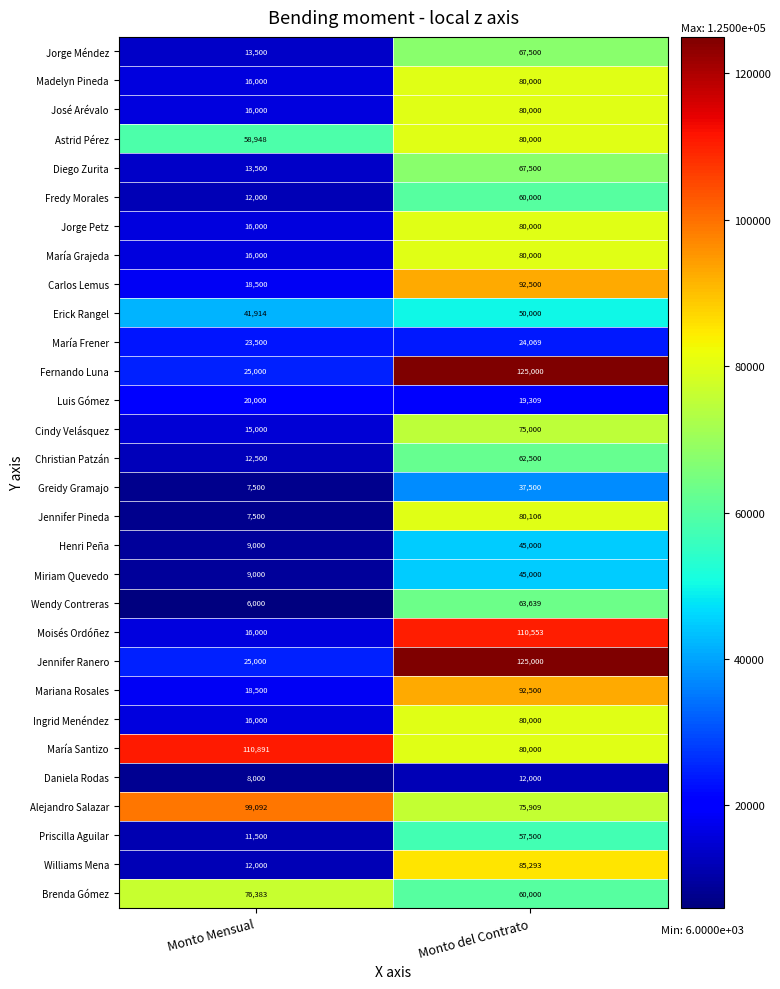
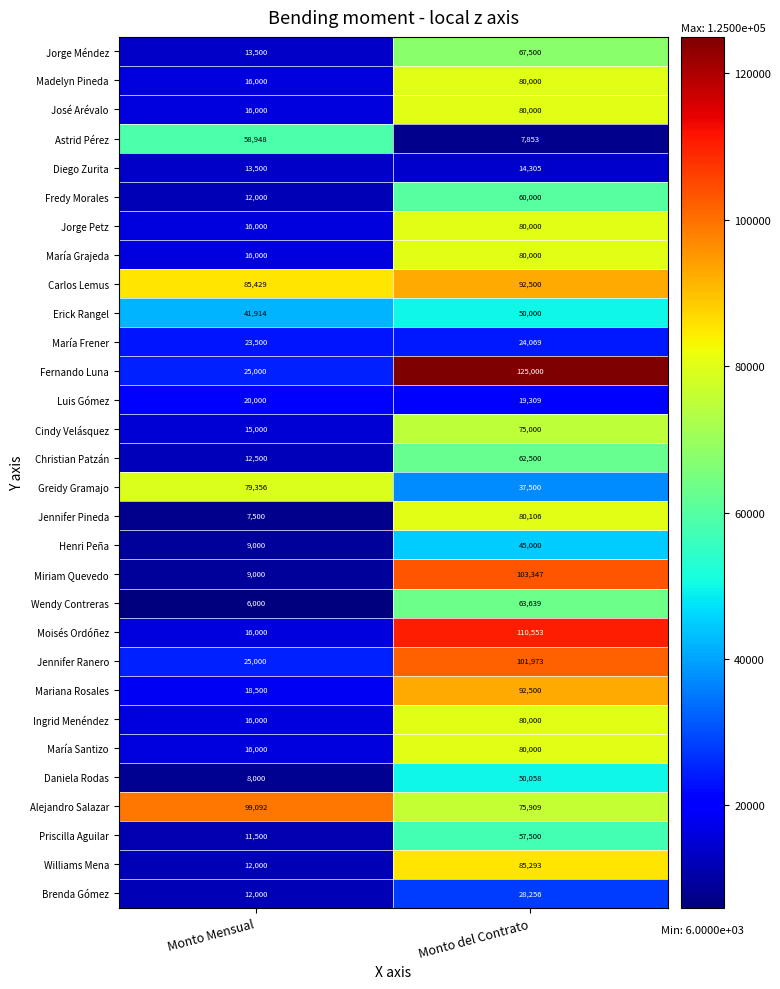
  {
    "Jorge Méndez": {
      "Monto Mensual": "13,500",
      "Monto del Contrato": "67,500"
    },
    "Madelyn Pineda": {
      "Monto Mensual": "16,000",
      "Monto del Contrato": "80,000"
    },
    "José Arévalo": {
      "Monto Mensual": "16,000",
      "Monto del Contrato": "80,000"
    },
    "Astrid Pérez": {
      "Monto Mensual": "58,948",
-     "Monto del Contrato": "80,000"
+     "Monto del Contrato": "7,853"
    },
    "Diego Zurita": {
      "Monto Mensual": "13,500",
-     "Monto del Contrato": "67,500"
+     "Monto del Contrato": "14,305"
    },
    "Fredy Morales": {
      "Monto Mensual": "12,000",
      "Monto del Contrato": "60,000"
    },
    "Jorge Petz": {
      "Monto Mensual": "16,000",
      "Monto del Contrato": "80,000"
    },
    "María Grajeda": {
      "Monto Mensual": "16,000",
      "Monto del Contrato": "80,000"
    },
    "Carlos Lemus": {
-     "Monto Mensual": "18,500",
+     "Monto Mensual": "85,429",
      "Monto del Contrato": "92,500"
    },
    "Erick Rangel": {
      "Monto Mensual": "41,914",
      "Monto del Contrato": "50,000"
    },
    "María Frener": {
      "Monto Mensual": "23,500",
      "Monto del Contrato": "24,069"
    },
    "Fernando Luna": {
      "Monto Mensual": "25,000",
      "Monto del Contrato": "125,000"
    },
    "Luis Gómez": {
      "Monto Mensual": "20,000",
      "Monto del Contrato": "19,309"
    },
    "Cindy Velásquez": {
      "Monto Mensual": "15,000",
      "Monto del Contrato": "75,000"
    },
    "Christian Patzán": {
      "Monto Mensual": "12,500",
      "Monto del Contrato": "62,500"
    },
    "Greidy Gramajo": {
-     "Monto Mensual": "7,500",
+     "Monto Mensual": "79,356",
      "Monto del Contrato": "37,500"
    },
    "Jennifer Pineda": {
      "Monto Mensual": "7,500",
      "Monto del Contrato": "80,106"
    },
    "Henri Peña": {
      "Monto Mensual": "9,000",
      "Monto del Contrato": "45,000"
    },
    "Miriam Quevedo": {
      "Monto Mensual": "9,000",
-     "Monto del Contrato": "45,000"
+     "Monto del Contrato": "103,347"
    },
    "Wendy Contreras": {
      "Monto Mensual": "6,000",
      "Monto del Contrato": "63,639"
    },
    "Moisés Ordóñez": {
      "Monto Mensual": "16,000",
      "Monto del Contrato": "110,553"
    },
    "Jennifer Ranero": {
      "Monto Mensual": "25,000",
-     "Monto del Contrato": "125,000"
+     "Monto del Contrato": "101,973"
    },
    "Mariana Rosales": {
      "Monto Mensual": "18,500",
      "Monto del Contrato": "92,500"
    },
    "Ingrid Menéndez": {
      "Monto Mensual": "16,000",
      "Monto del Contrato": "80,000"
    },
    "María Santizo": {
-     "Monto Mensual": "110,891",
+     "Monto Mensual": "16,000",
      "Monto del Contrato": "80,000"
    },
    "Daniela Rodas": {
      "Monto Mensual": "8,000",
-     "Monto del Contrato": "12,000"
+     "Monto del Contrato": "50,058"
    },
    "Alejandro Salazar": {
      "Monto Mensual": "99,092",
      "Monto del Contrato": "75,909"
    },
    "Priscilla Aguilar": {
      "Monto Mensual": "11,500",
      "Monto del Contrato": "57,500"
    },
    "Williams Mena": {
      "Monto Mensual": "12,000",
      "Monto del Contrato": "85,293"
    },
    "Brenda Gómez": {
-     "Monto Mensual": "76,383",
-     "Monto del Contrato": "60,000"
+     "Monto Mensual": "12,000",
+     "Monto del Contrato": "28,256"
    }
  }
